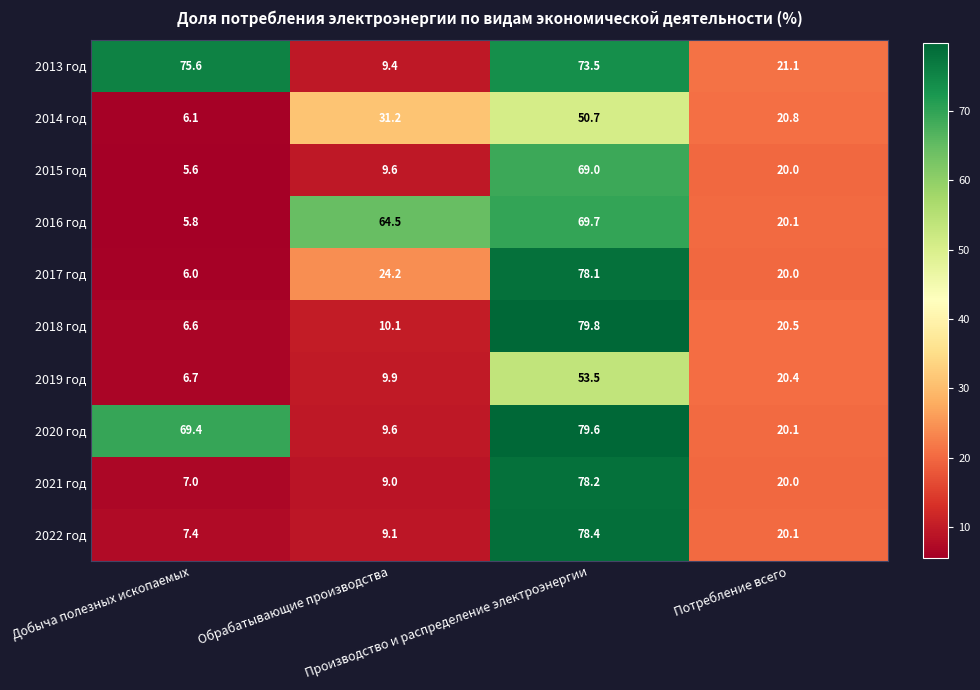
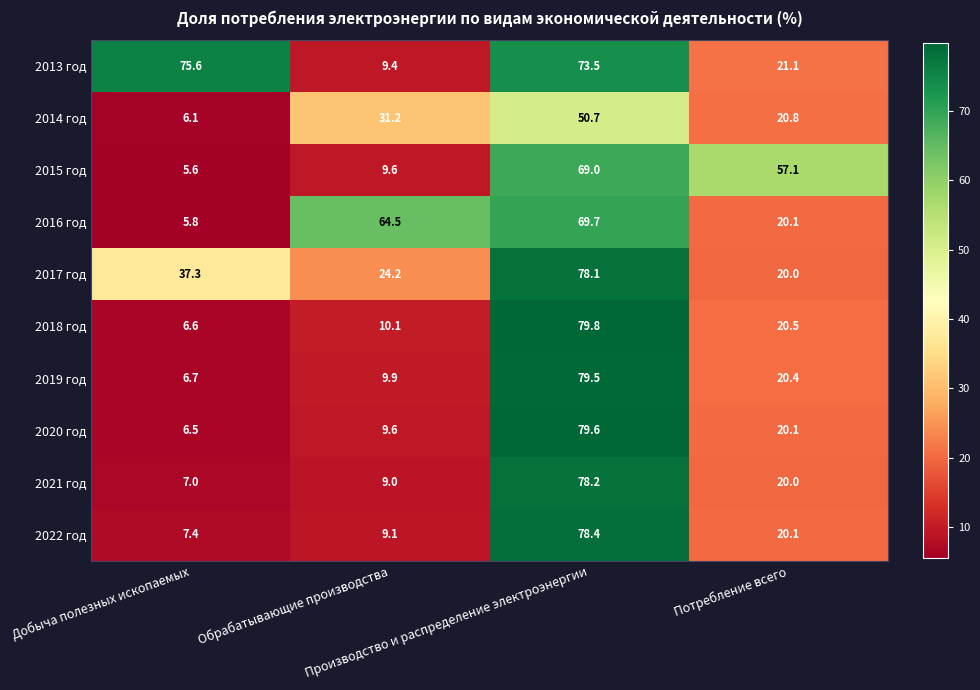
  {
    "2013 год": {
      "Добыча полезных ископаемых": 75.6,
      "Обрабатывающие производства": 9.4,
      "Производство и распределение электроэнергии": 73.5,
      "Потребление всего": 21.1
    },
    "2014 год": {
      "Добыча полезных ископаемых": 6.1,
      "Обрабатывающие производства": 31.2,
      "Производство и распределение электроэнергии": 50.7,
      "Потребление всего": 20.8
    },
    "2015 год": {
      "Добыча полезных ископаемых": 5.6,
      "Обрабатывающие производства": 9.6,
      "Производство и распределение электроэнергии": 69.0,
-     "Потребление всего": 20.0
+     "Потребление всего": 57.1
    },
    "2016 год": {
      "Добыча полезных ископаемых": 5.8,
      "Обрабатывающие производства": 64.5,
      "Производство и распределение электроэнергии": 69.7,
      "Потребление всего": 20.1
    },
    "2017 год": {
-     "Добыча полезных ископаемых": 6.0,
+     "Добыча полезных ископаемых": 37.3,
      "Обрабатывающие производства": 24.2,
      "Производство и распределение электроэнергии": 78.1,
      "Потребление всего": 20.0
    },
    "2018 год": {
      "Добыча полезных ископаемых": 6.6,
      "Обрабатывающие производства": 10.1,
      "Производство и распределение электроэнергии": 79.8,
      "Потребление всего": 20.5
    },
    "2019 год": {
      "Добыча полезных ископаемых": 6.7,
      "Обрабатывающие производства": 9.9,
-     "Производство и распределение электроэнергии": 53.5,
+     "Производство и распределение электроэнергии": 79.5,
      "Потребление всего": 20.4
    },
    "2020 год": {
-     "Добыча полезных ископаемых": 69.4,
+     "Добыча полезных ископаемых": 6.5,
      "Обрабатывающие производства": 9.6,
      "Производство и распределение электроэнергии": 79.6,
      "Потребление всего": 20.1
    },
    "2021 год": {
      "Добыча полезных ископаемых": 7.0,
      "Обрабатывающие производства": 9.0,
      "Производство и распределение электроэнергии": 78.2,
      "Потребление всего": 20.0
    },
    "2022 год": {
      "Добыча полезных ископаемых": 7.4,
      "Обрабатывающие производства": 9.1,
      "Производство и распределение электроэнергии": 78.4,
      "Потребление всего": 20.1
    }
  }
